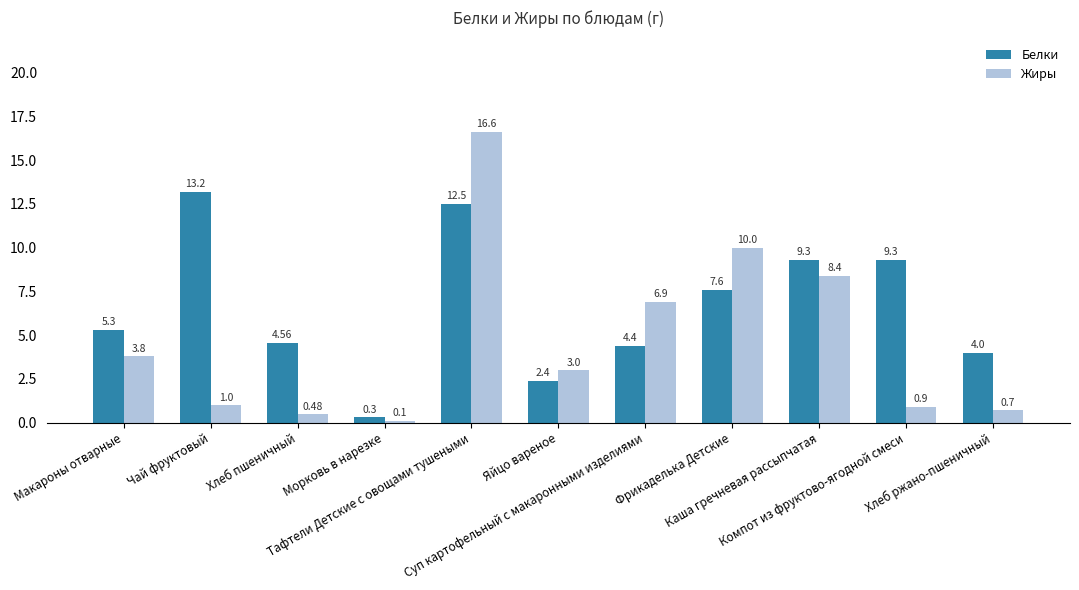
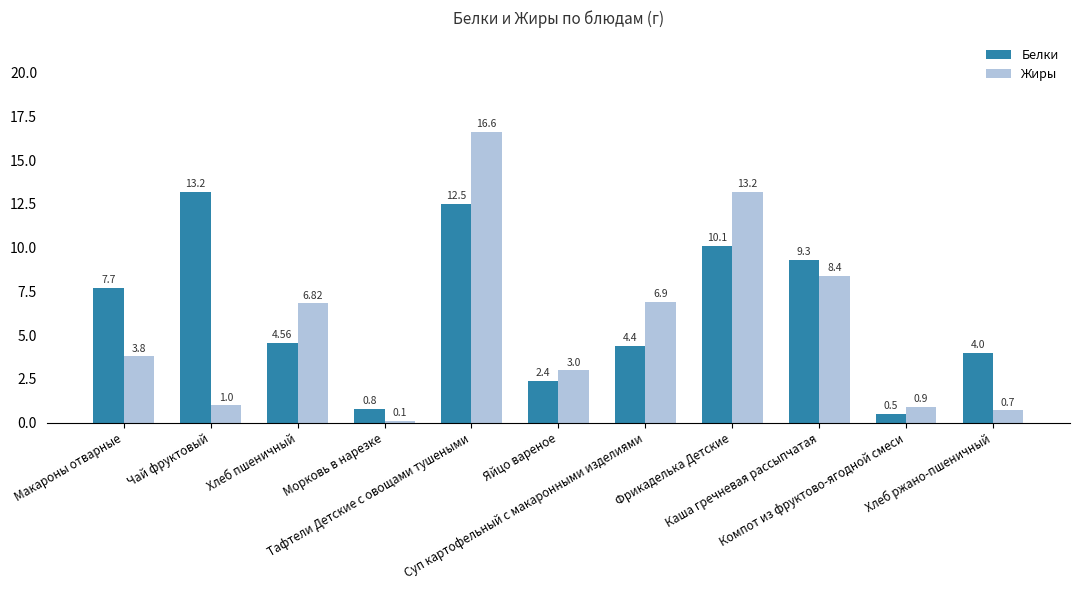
  {
    "Белки": {
-     "Макароны отварные": 5.3,
+     "Макароны отварные": 7.7,
      "Чай фруктовый": 13.2,
      "Хлеб пшеничный": 4.56,
-     "Морковь в нарезке": 0.3,
+     "Морковь в нарезке": 0.8,
      "Тафтели Детские с овощами тушеными": 12.5,
      "Яйцо вареное": 2.4,
      "Суп картофельный с макаронными изделиями": 4.4,
-     "Фрикаделька Детские": 7.6,
+     "Фрикаделька Детские": 10.1,
      "Каша гречневая рассыпчатая": 9.3,
-     "Компот из фруктово-ягодной смеси": 9.3,
+     "Компот из фруктово-ягодной смеси": 0.5,
      "Хлеб ржано-пшеничный": 4.0
    },
    "Жиры": {
      "Макароны отварные": 3.8,
      "Чай фруктовый": 1.0,
-     "Хлеб пшеничный": 0.48,
+     "Хлеб пшеничный": 6.82,
      "Морковь в нарезке": 0.1,
      "Тафтели Детские с овощами тушеными": 16.6,
      "Яйцо вареное": 3.0,
      "Суп картофельный с макаронными изделиями": 6.9,
-     "Фрикаделька Детские": 10.0,
+     "Фрикаделька Детские": 13.2,
      "Каша гречневая рассыпчатая": 8.4,
      "Компот из фруктово-ягодной смеси": 0.9,
      "Хлеб ржано-пшеничный": 0.7
    }
  }
